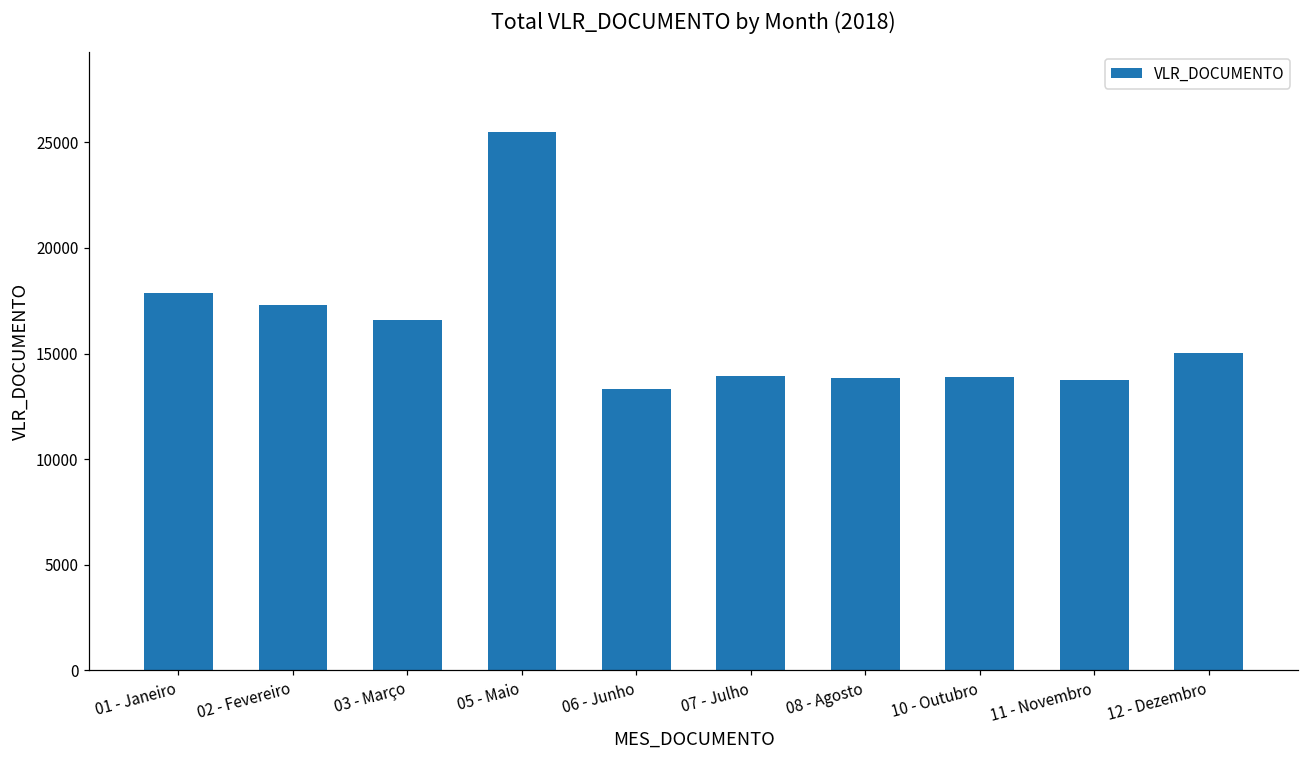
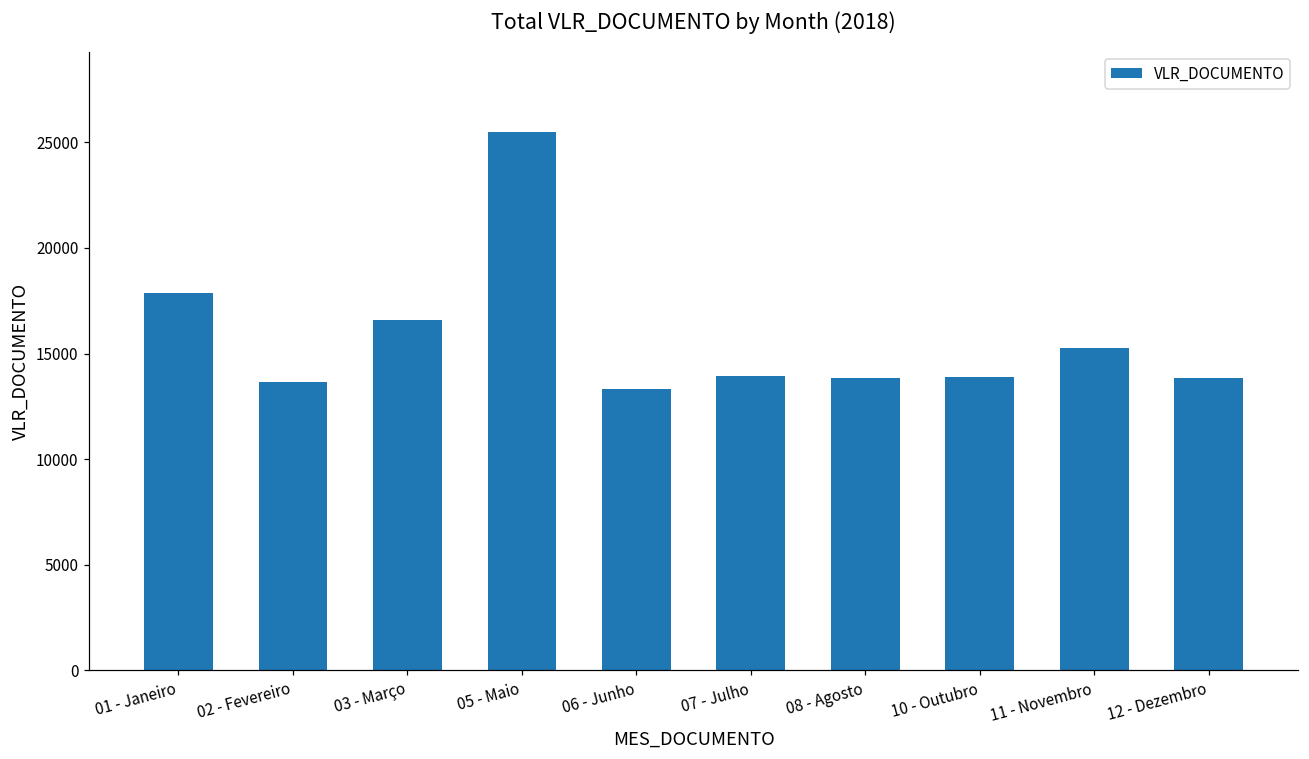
  {
    "01 - Janeiro": 17900,
-   "02 - Fevereiro": 17300,
+   "02 - Fevereiro": 13700,
    "03 - Março": 16600,
    "05 - Maio": 25500,
    "06 - Junho": 13300,
    "07 - Julho": 13900,
    "08 - Agosto": 13900,
    "10 - Outubro": 13900,
-   "11 - Novembro": 13700,
-   "12 - Dezembro": 15000
+   "11 - Novembro": 15200,
+   "12 - Dezembro": 13900
  }
